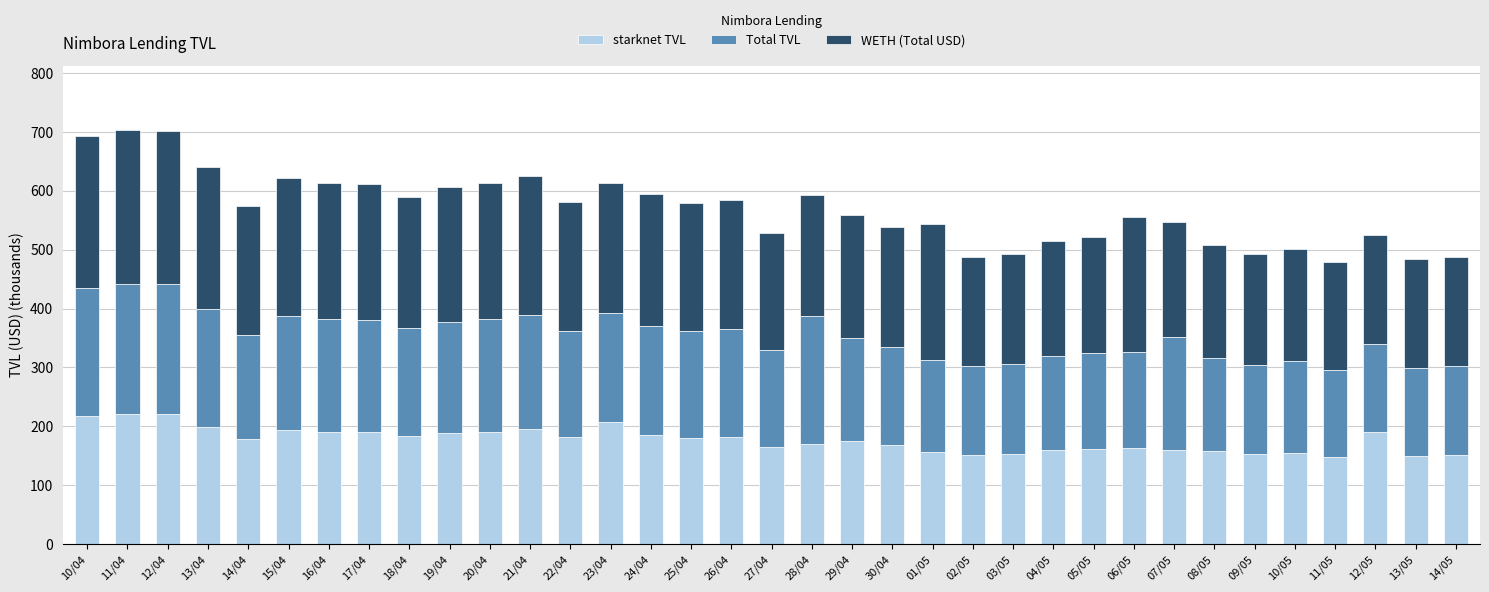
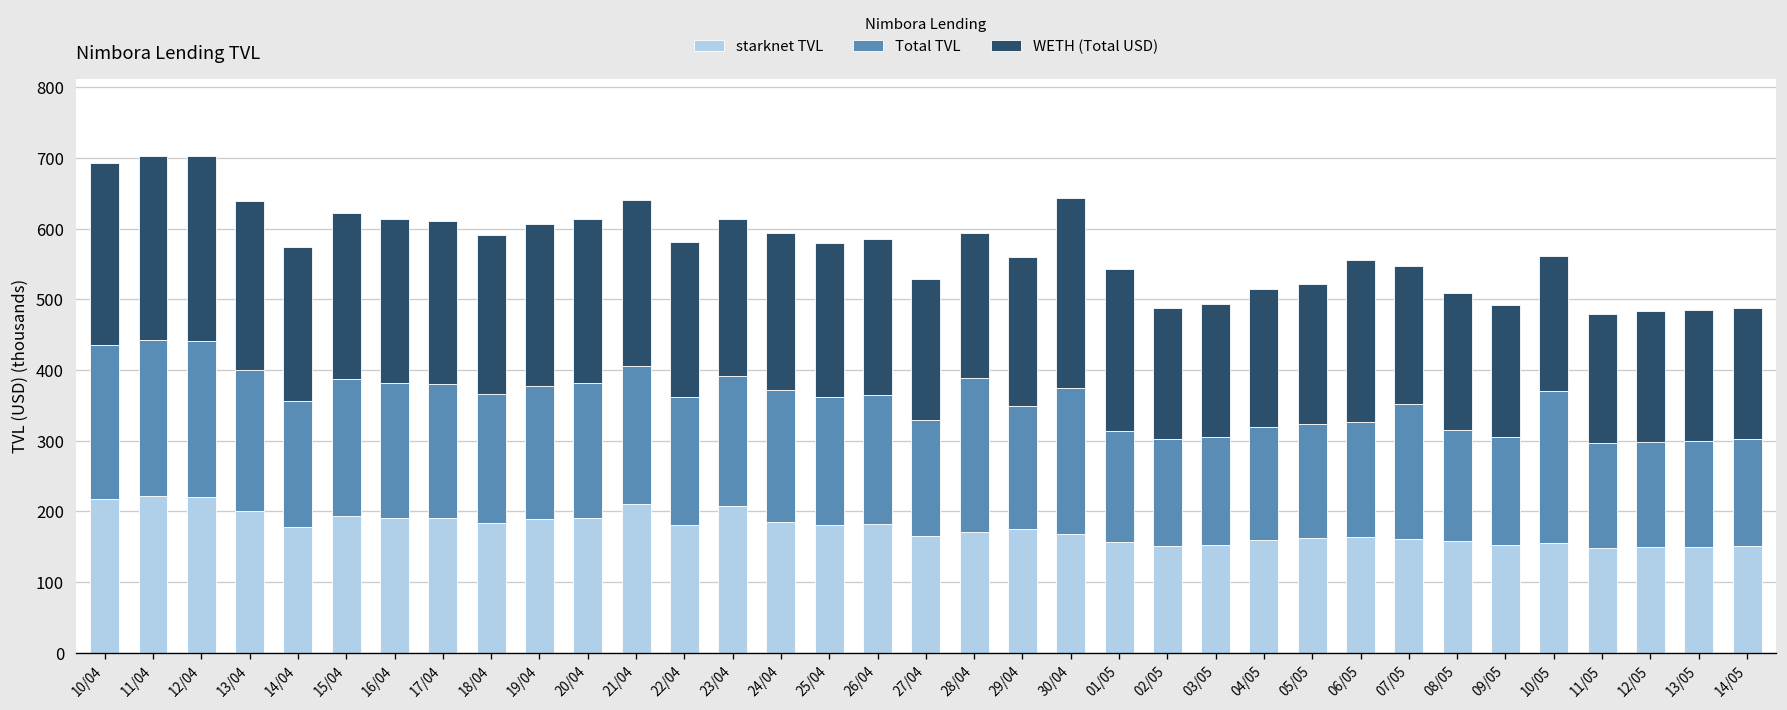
  {
    "starknet TVL": {
      "10/04": 220,
      "11/04": 220,
      "12/04": 220,
      "13/04": 200,
      "14/04": 180,
      "15/04": 190,
      "16/04": 190,
      "17/04": 190,
      "18/04": 180,
      "19/04": 190,
      "20/04": 190,
-     "21/04": 190,
+     "21/04": 210,
      "22/04": 180,
      "23/04": 210,
      "24/04": 190,
      "25/04": 180,
      "26/04": 180,
      "27/04": 160,
      "28/04": 170,
      "29/04": 170,
      "30/04": 170,
      "01/05": 160,
      "02/05": 150,
      "03/05": 150,
      "04/05": 160,
      "05/05": 160,
      "06/05": 160,
      "07/05": 160,
      "08/05": 160,
      "09/05": 150,
      "10/05": 160,
      "11/05": 150,
-     "12/05": 190,
+     "12/05": 150,
      "13/05": 150,
      "14/05": 150
    },
    "Total TVL": {
      "10/04": 220,
      "11/04": 220,
      "12/04": 220,
      "13/04": 200,
      "14/04": 180,
      "15/04": 190,
      "16/04": 190,
      "17/04": 190,
      "18/04": 180,
      "19/04": 190,
      "20/04": 190,
      "21/04": 190,
      "22/04": 180,
      "23/04": 180,
      "24/04": 190,
      "25/04": 180,
      "26/04": 180,
      "27/04": 160,
      "28/04": 220,
      "29/04": 170,
-     "30/04": 170,
+     "30/04": 210,
      "01/05": 160,
      "02/05": 150,
      "03/05": 150,
      "04/05": 160,
      "05/05": 160,
      "06/05": 160,
      "07/05": 190,
      "08/05": 160,
      "09/05": 150,
-     "10/05": 160,
+     "10/05": 210,
      "11/05": 150,
      "12/05": 150,
      "13/05": 150,
      "14/05": 150
    },
    "WETH (Total USD)": {
      "10/04": 260,
      "11/04": 260,
      "12/04": 260,
      "13/04": 240,
      "14/04": 220,
      "15/04": 230,
      "16/04": 230,
      "17/04": 230,
      "18/04": 220,
      "19/04": 230,
      "20/04": 230,
      "21/04": 240,
      "22/04": 220,
      "23/04": 220,
      "24/04": 220,
      "25/04": 220,
      "26/04": 220,
      "27/04": 200,
      "28/04": 210,
      "29/04": 210,
-     "30/04": 200,
+     "30/04": 270,
      "01/05": 230,
      "02/05": 190,
      "03/05": 190,
      "04/05": 190,
      "05/05": 200,
      "06/05": 230,
      "07/05": 200,
      "08/05": 190,
      "09/05": 190,
      "10/05": 190,
      "11/05": 180,
      "12/05": 180,
      "13/05": 180,
      "14/05": 190
    }
  }
